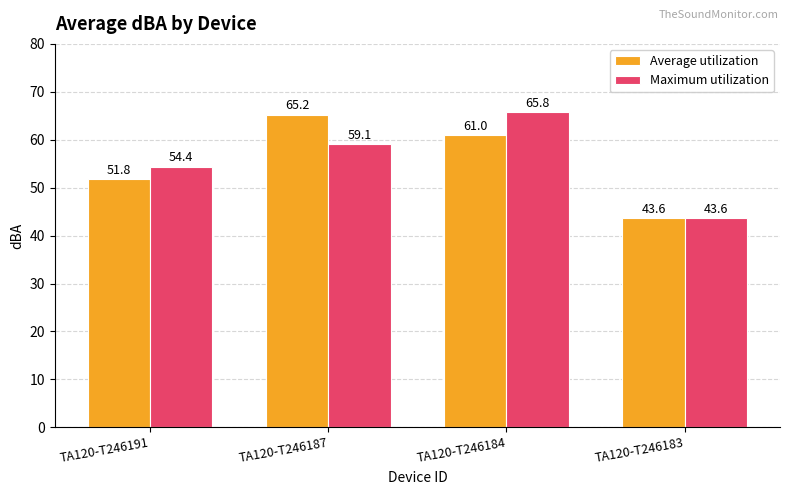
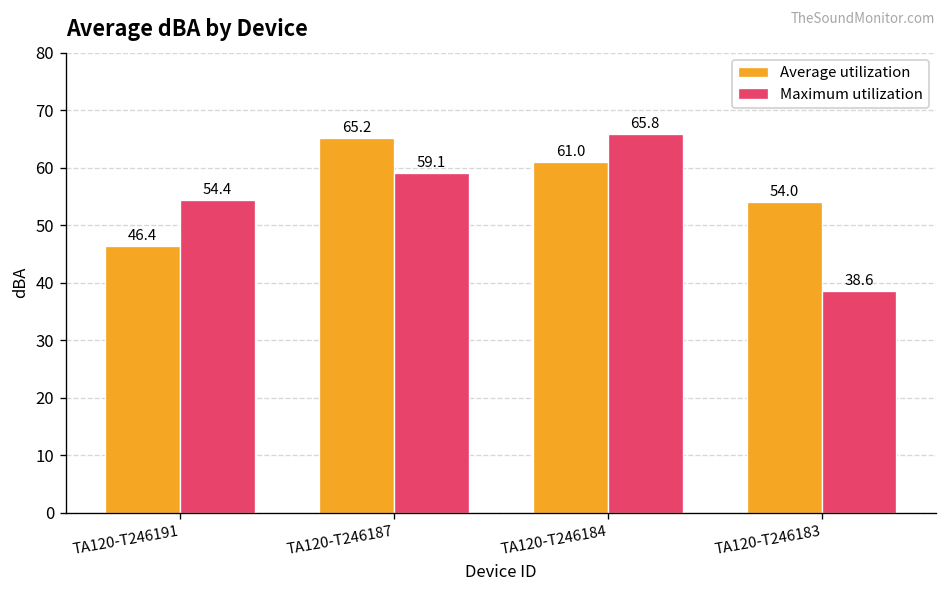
  {
    "Average utilization": {
-     "TA120-T246191": 51.8,
+     "TA120-T246191": 46.4,
      "TA120-T246187": 65.2,
      "TA120-T246184": 61.0,
-     "TA120-T246183": 43.6
+     "TA120-T246183": 54.0
    },
    "Maximum utilization": {
      "TA120-T246191": 54.4,
      "TA120-T246187": 59.1,
      "TA120-T246184": 65.8,
-     "TA120-T246183": 43.6
+     "TA120-T246183": 38.6
    }
  }
